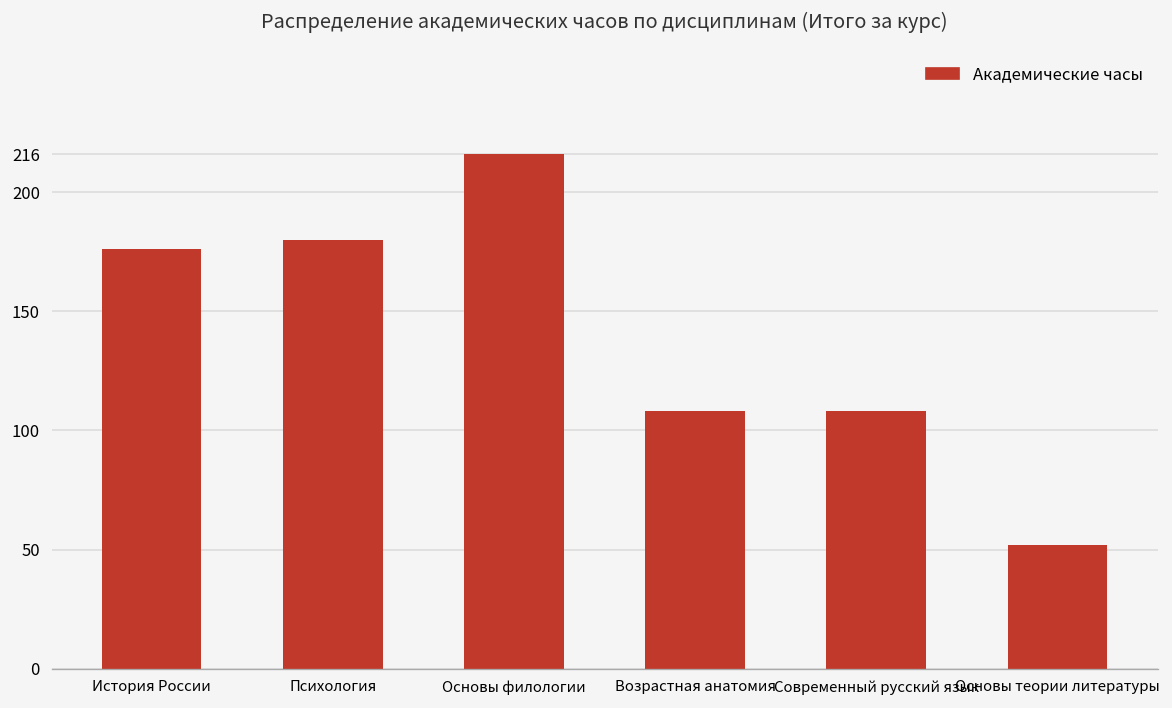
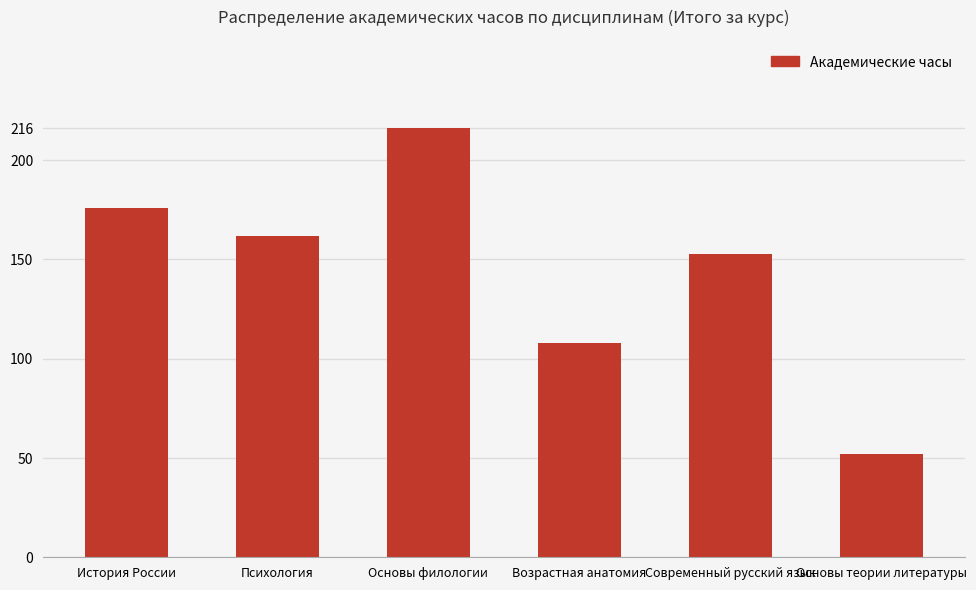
  {
    "История России": 176,
-   "Психология": 180,
+   "Психология": 162,
    "Основы филологии": 216,
    "Возрастная анатомия": 108,
-   "Современный русский язык": 108,
+   "Современный русский язык": 153,
    "Основы теории литературы": 52
  }
